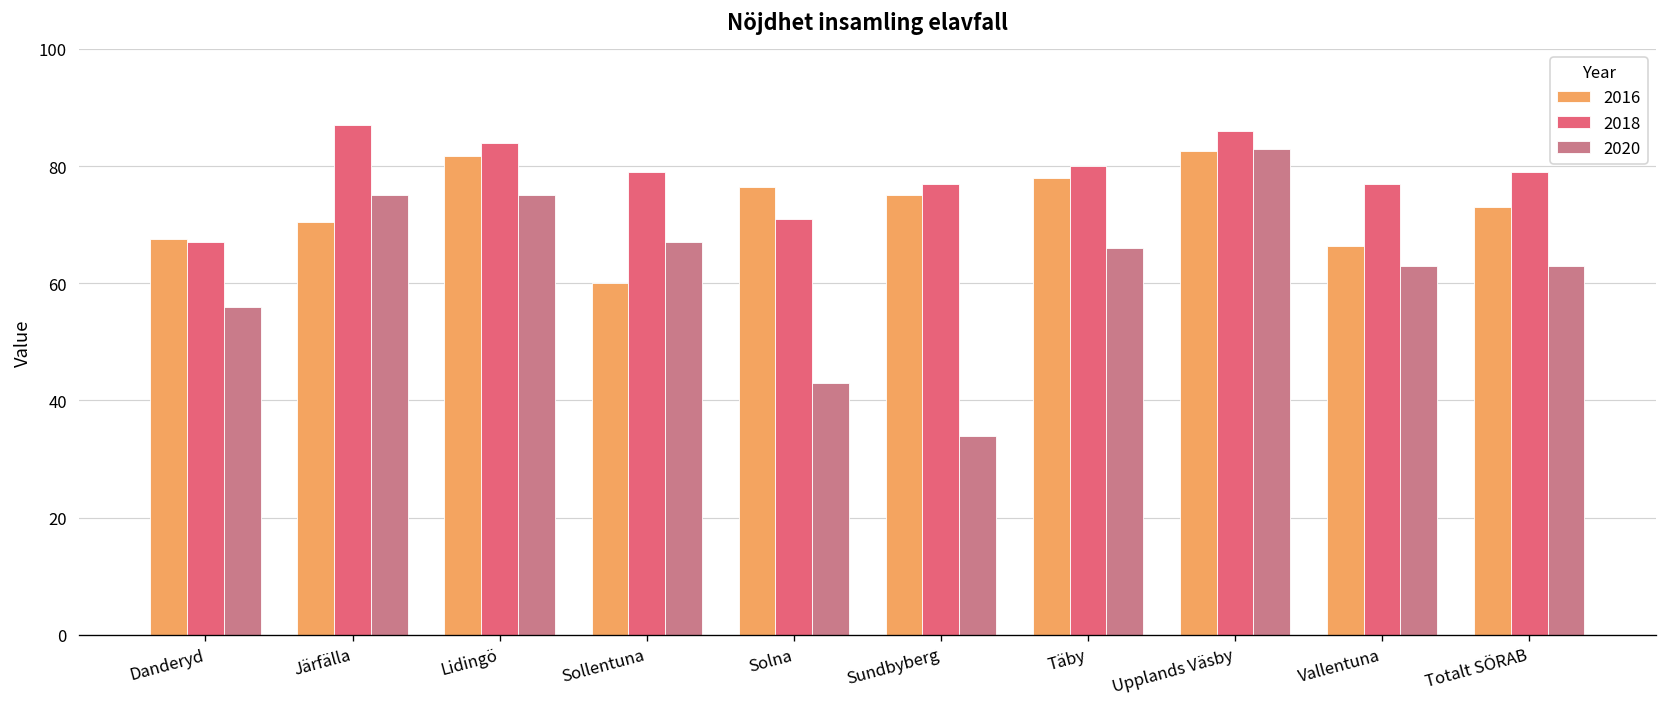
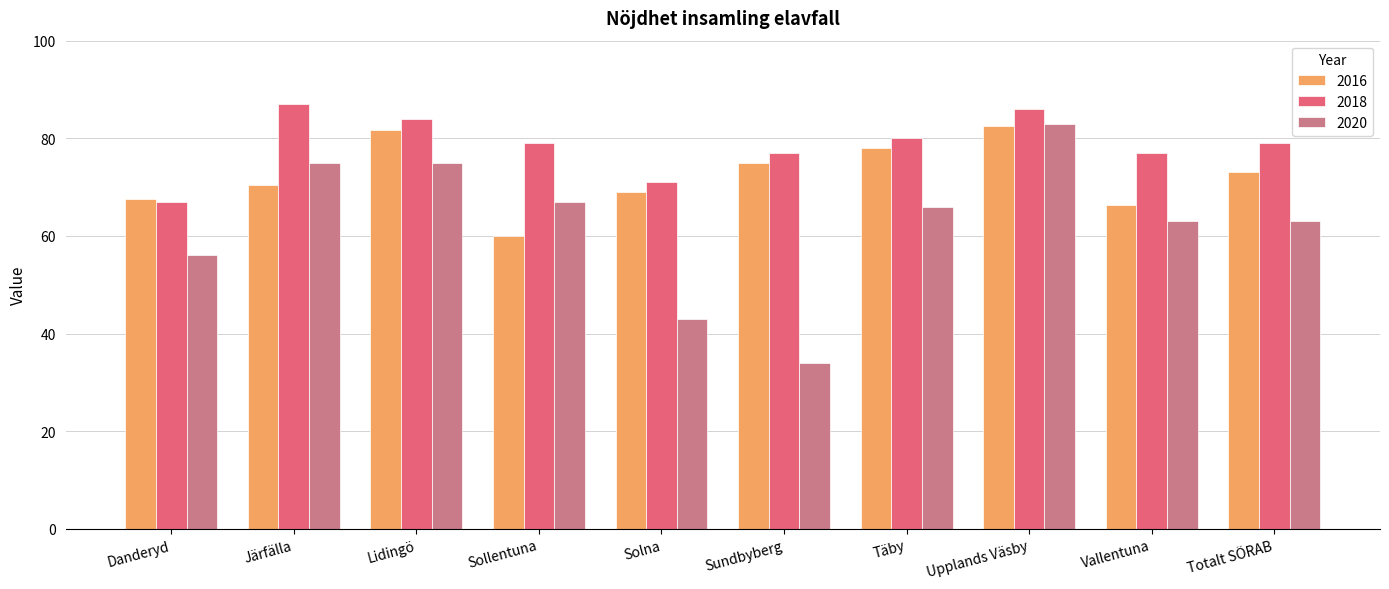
  {
    "2016": {
      "Danderyd": 68,
      "Järfälla": 71,
      "Lidingö": 82,
      "Sollentuna": 60,
-     "Solna": 76,
+     "Solna": 69,
      "Sundbyberg": 75,
      "Täby": 78,
      "Upplands Väsby": 83,
      "Vallentuna": 66,
      "Totalt SÖRAB": 73
    }
  }
